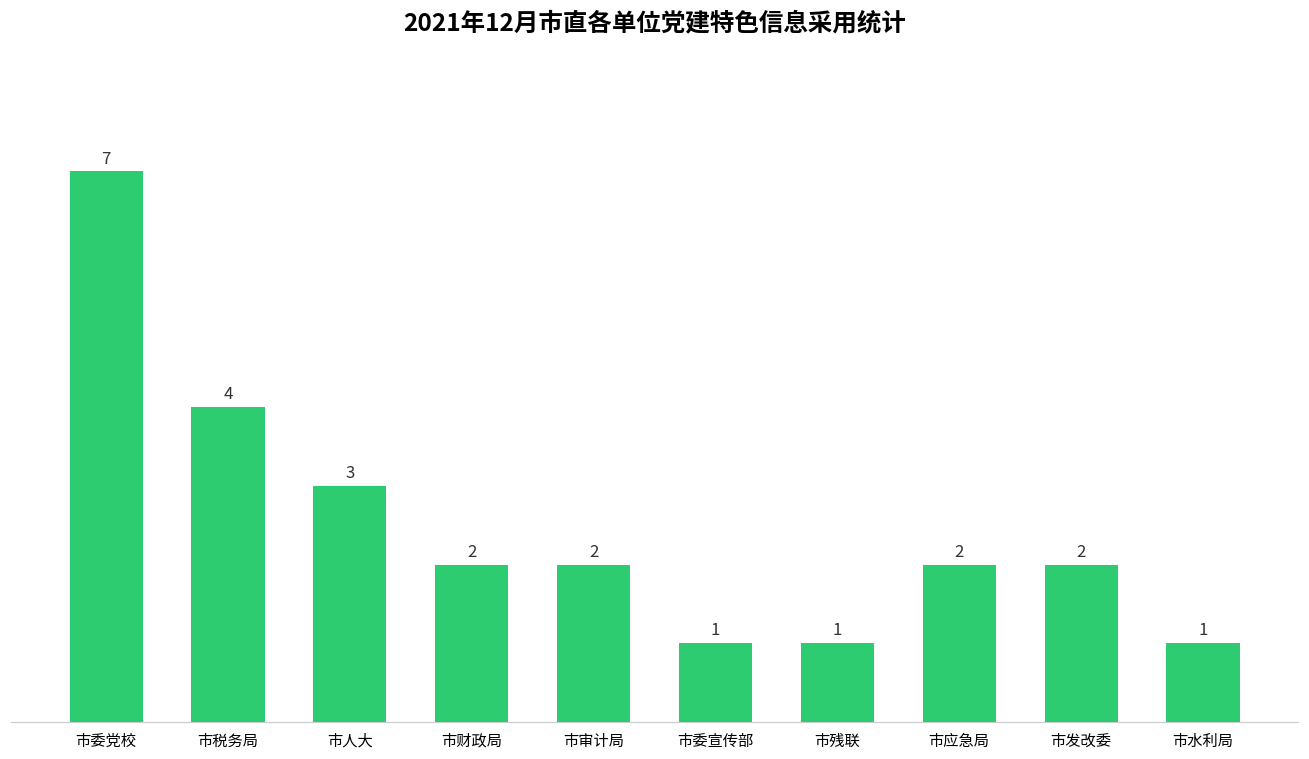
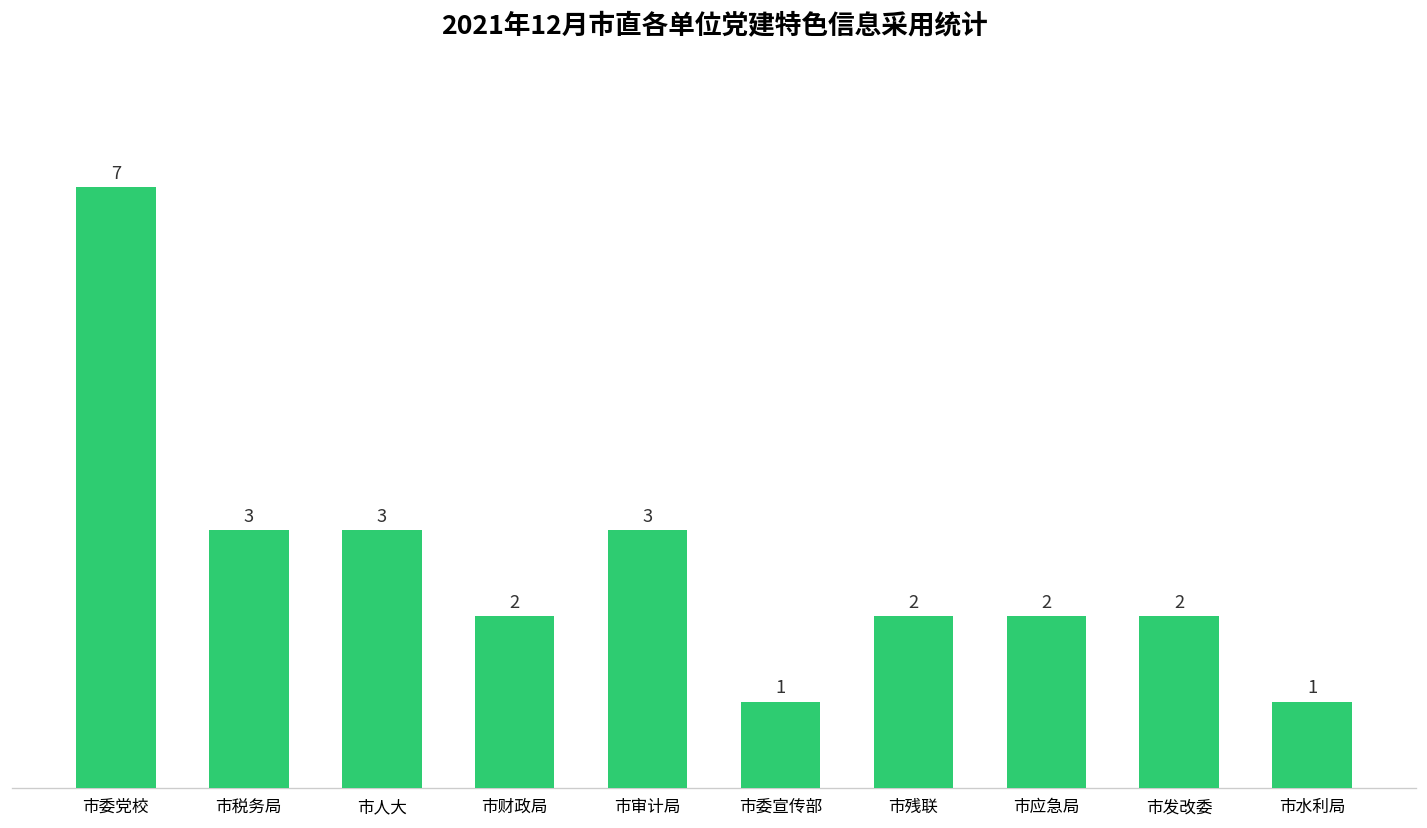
  {
    "市委党校": 7,
-   "市税务局": 4,
+   "市税务局": 3,
    "市人大": 3,
    "市财政局": 2,
-   "市审计局": 2,
+   "市审计局": 3,
    "市委宣传部": 1,
-   "市残联": 1,
+   "市残联": 2,
    "市应急局": 2,
    "市发改委": 2,
    "市水利局": 1
  }
